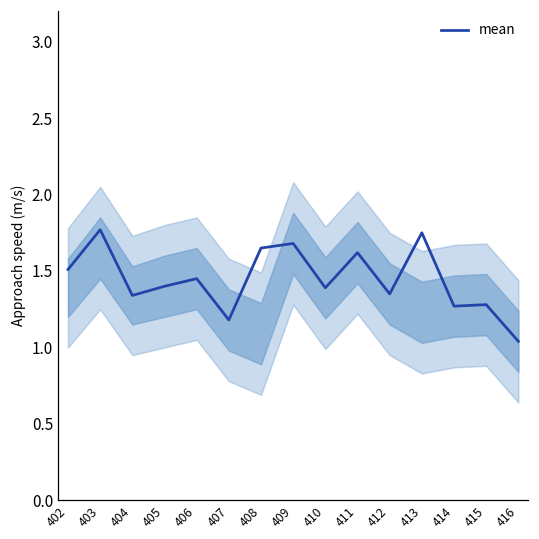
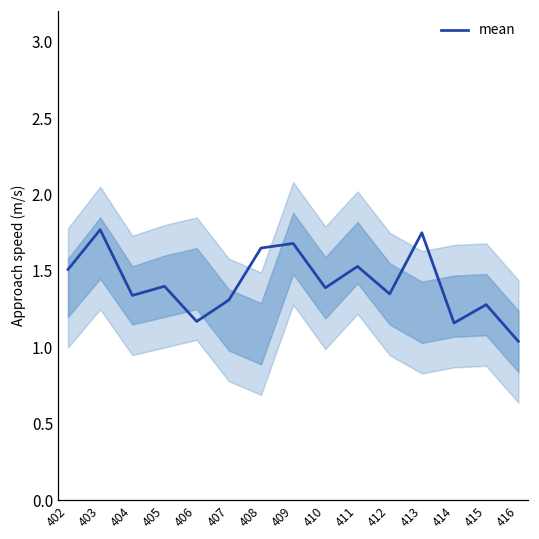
  {
    "mean": {
      "402": 1.51,
      "403": 1.77,
      "404": 1.34,
      "405": 1.40,
-     "406": 1.45,
-     "407": 1.18,
+     "406": 1.17,
+     "407": 1.31,
      "408": 1.65,
      "409": 1.68,
      "410": 1.39,
-     "411": 1.62,
+     "411": 1.53,
      "412": 1.35,
      "413": 1.75,
-     "414": 1.27,
+     "414": 1.16,
      "415": 1.28,
      "416": 1.04
    }
  }
